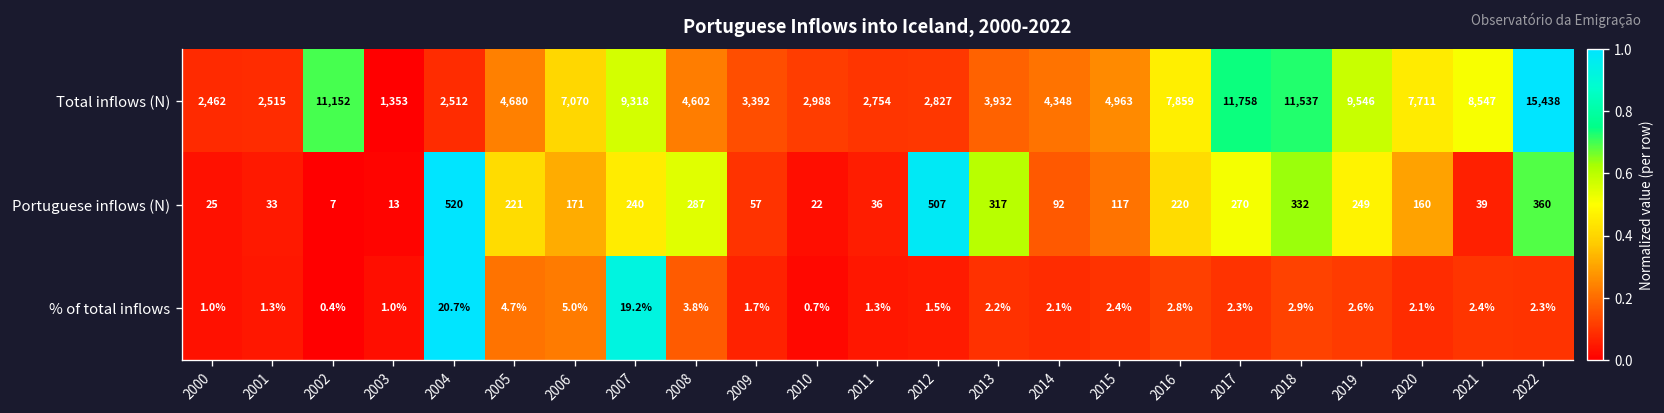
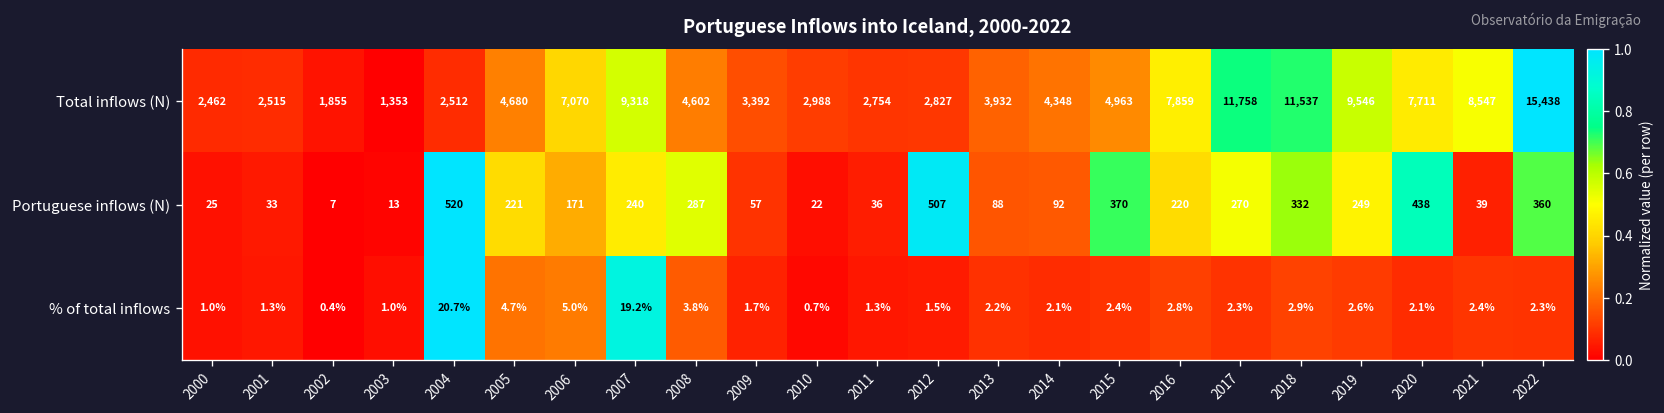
  {
    "Total inflows (N)": {
      "2000": "2,462",
      "2001": "2,515",
-     "2002": "11,152",
+     "2002": "1,855",
      "2003": "1,353",
      "2004": "2,512",
      "2005": "4,680",
      "2006": "7,070",
      "2007": "9,318",
      "2008": "4,602",
      "2009": "3,392",
      "2010": "2,988",
      "2011": "2,754",
      "2012": "2,827",
      "2013": "3,932",
      "2014": "4,348",
      "2015": "4,963",
      "2016": "7,859",
      "2017": "11,758",
      "2018": "11,537",
      "2019": "9,546",
      "2020": "7,711",
      "2021": "8,547",
      "2022": "15,438"
    },
    "Portuguese inflows (N)": {
      "2000": "25",
      "2001": "33",
      "2002": "7",
      "2003": "13",
      "2004": "520",
      "2005": "221",
      "2006": "171",
      "2007": "240",
      "2008": "287",
      "2009": "57",
      "2010": "22",
      "2011": "36",
      "2012": "507",
-     "2013": "317",
+     "2013": "88",
      "2014": "92",
-     "2015": "117",
+     "2015": "370",
      "2016": "220",
      "2017": "270",
      "2018": "332",
      "2019": "249",
-     "2020": "160",
+     "2020": "438",
      "2021": "39",
      "2022": "360"
    },
    "% of total inflows": {
      "2000": "1.0%",
      "2001": "1.3%",
      "2002": "0.4%",
      "2003": "1.0%",
      "2004": "20.7%",
      "2005": "4.7%",
      "2006": "5.0%",
      "2007": "19.2%",
      "2008": "3.8%",
      "2009": "1.7%",
      "2010": "0.7%",
      "2011": "1.3%",
      "2012": "1.5%",
      "2013": "2.2%",
      "2014": "2.1%",
      "2015": "2.4%",
      "2016": "2.8%",
      "2017": "2.3%",
      "2018": "2.9%",
      "2019": "2.6%",
      "2020": "2.1%",
      "2021": "2.4%",
      "2022": "2.3%"
    }
  }
